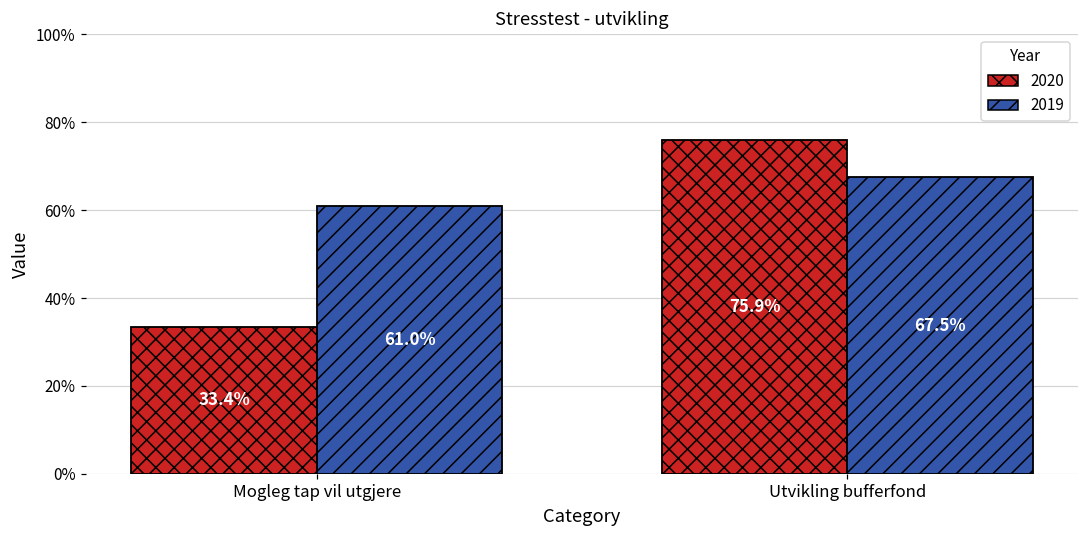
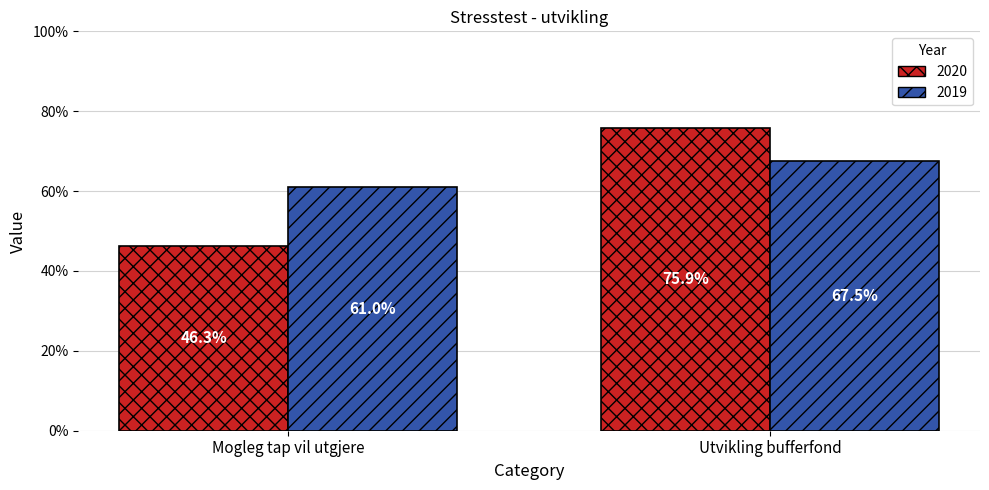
  {
    "2020": {
-     "Mogleg tap vil utgjere": "33.4%",
+     "Mogleg tap vil utgjere": "46.3%",
      "Utvikling bufferfond": "75.9%"
    },
    "2019": {
      "Mogleg tap vil utgjere": "61.0%",
      "Utvikling bufferfond": "67.5%"
    }
  }
